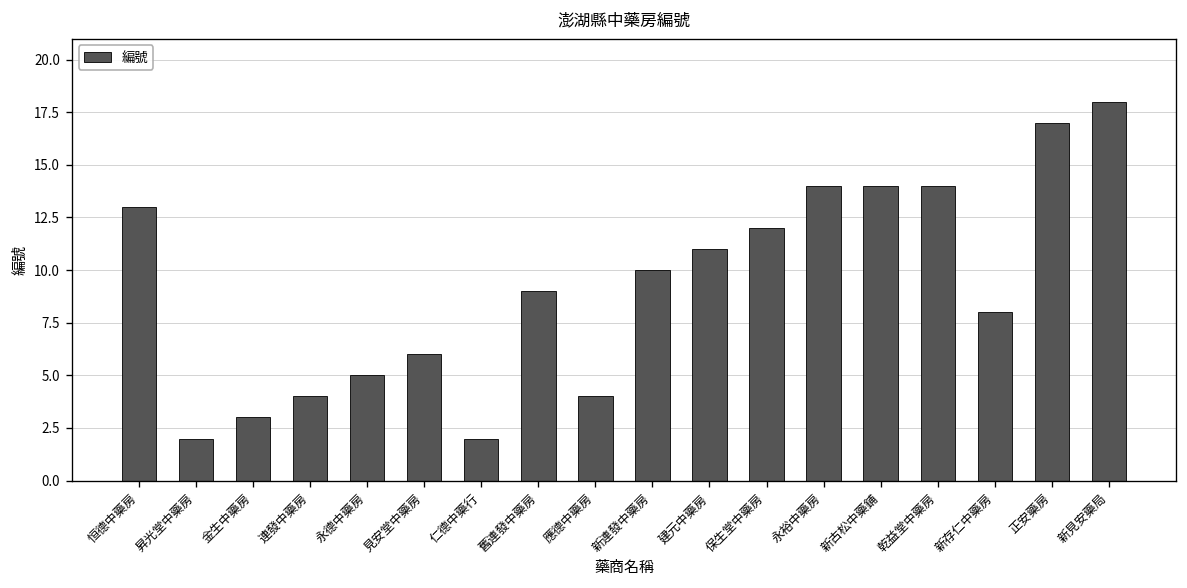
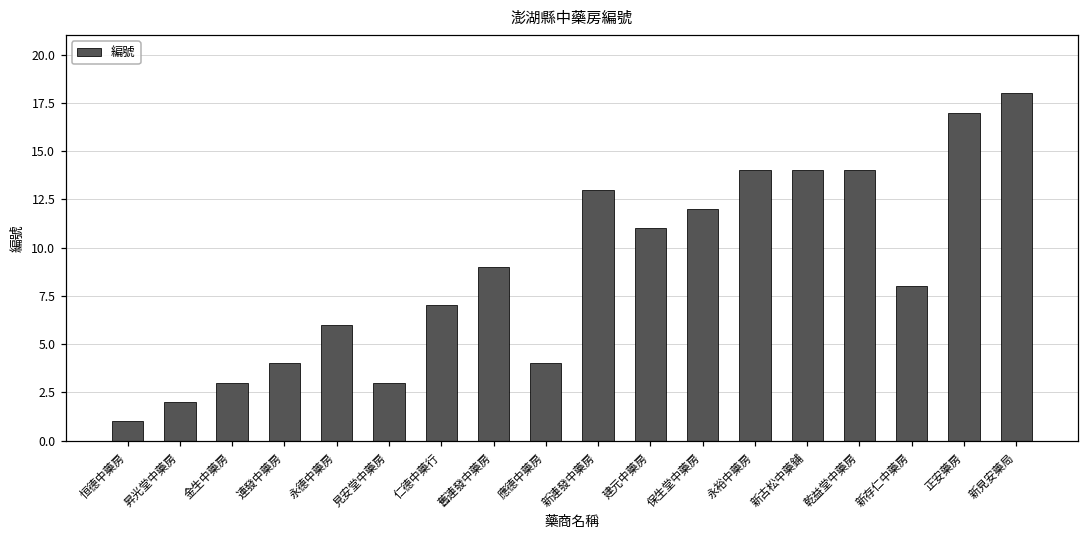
  {
-   "恒德中藥房": 13,
+   "恒德中藥房": 1,
    "昇光堂中藥房": 2,
    "金生中藥房": 3,
    "連發中藥房": 4,
-   "永德中藥房": 5,
-   "見安堂中藥房": 6,
-   "仁德中藥行": 2,
+   "永德中藥房": 6,
+   "見安堂中藥房": 3,
+   "仁德中藥行": 7,
    "舊連發中藥房": 9,
    "應德中藥房": 4,
-   "新連發中藥房": 10,
+   "新連發中藥房": 13,
    "建元中藥房": 11,
    "保生堂中藥房": 12,
    "永裕中藥房": 14,
    "新古松中藥鋪": 14,
    "乾益堂中藥房": 14,
    "新存仁中藥房": 8,
    "正安藥房": 17,
    "新見安藥局": 18
  }
